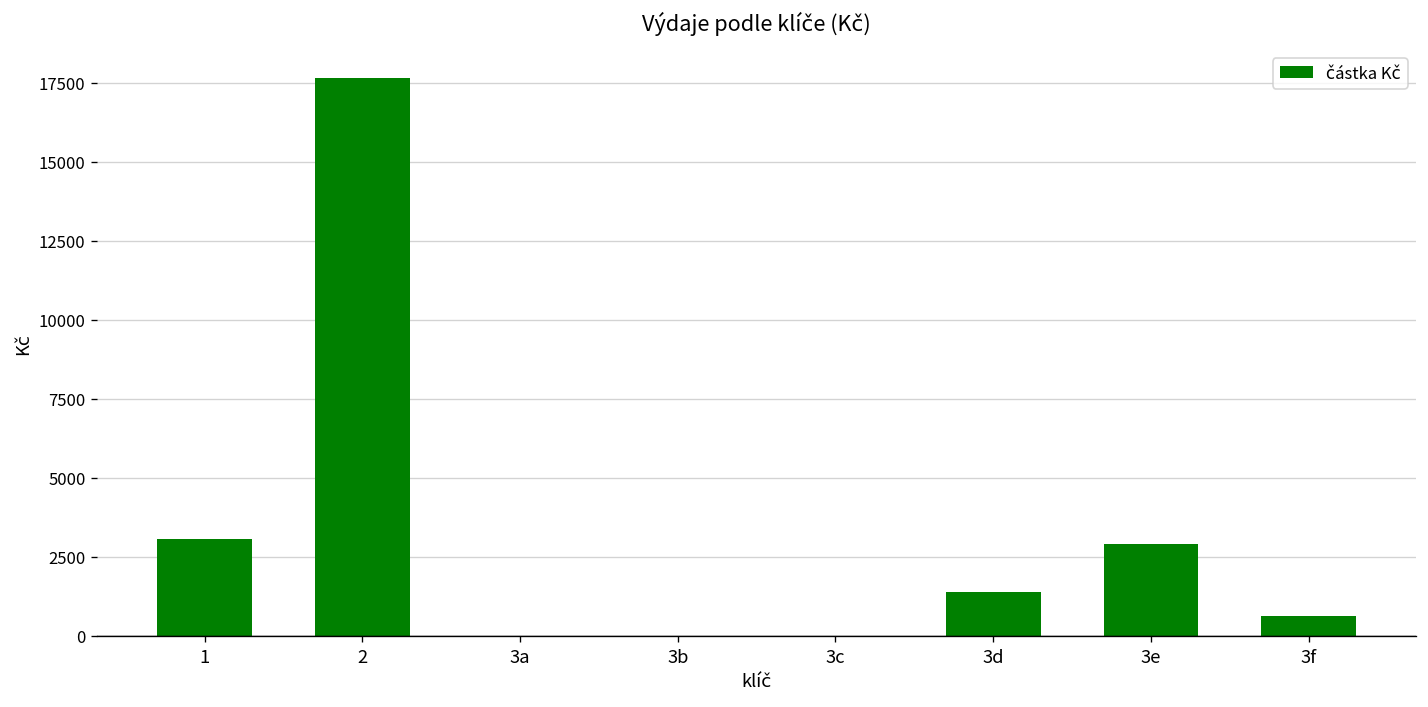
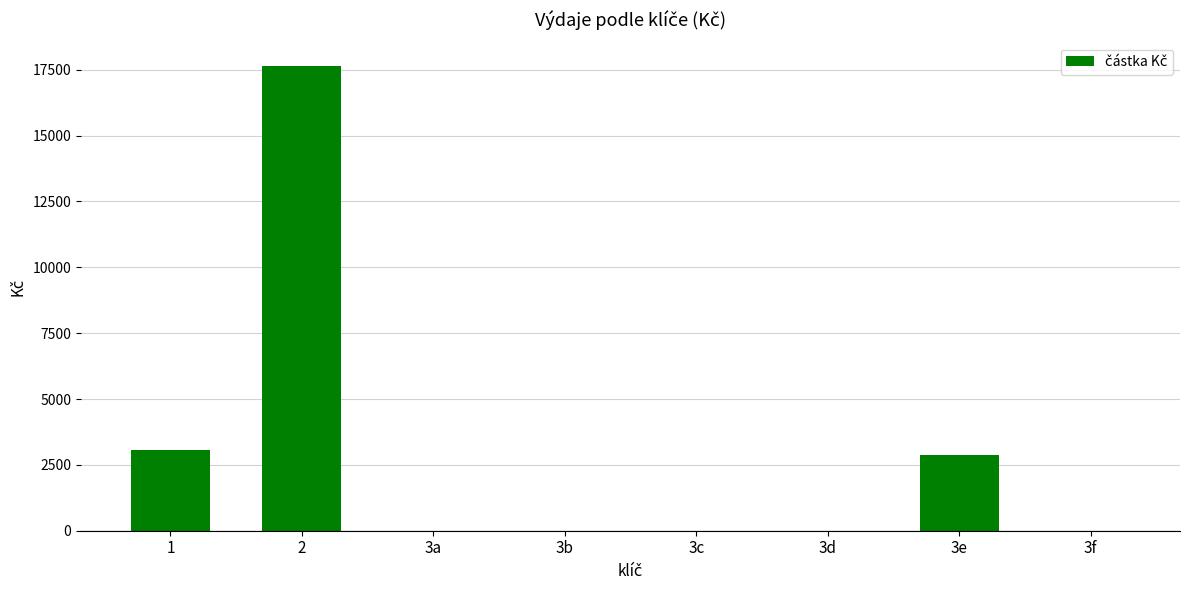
  {
    "1": 3100,
    "2": 17700,
    "3a": 0,
    "3b": 0,
    "3c": 0,
-   "3d": 1400,
+   "3d": 0,
    "3e": 2900,
-   "3f": 600
+   "3f": 0
  }
